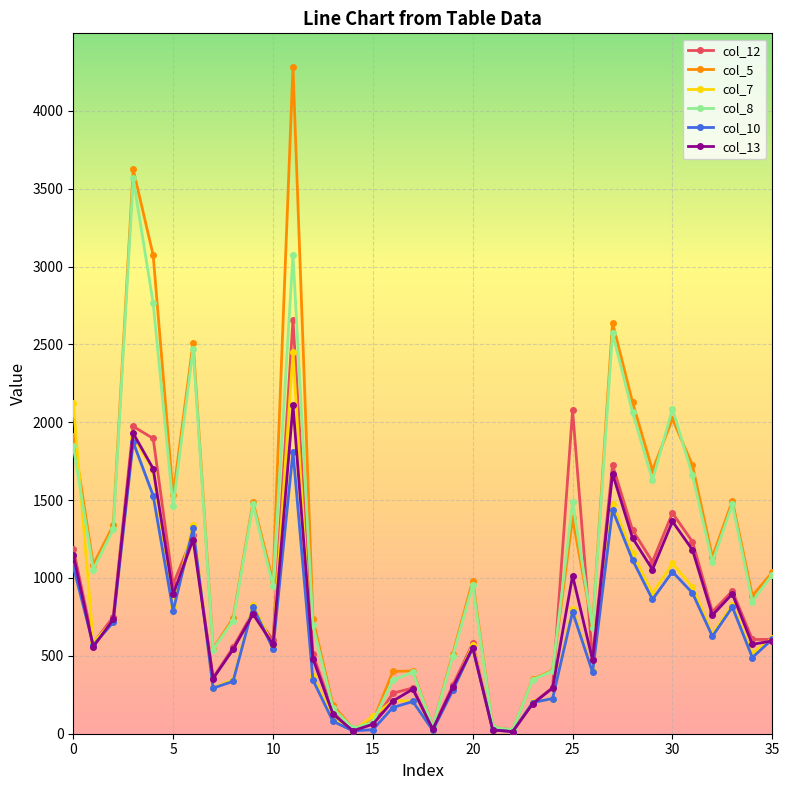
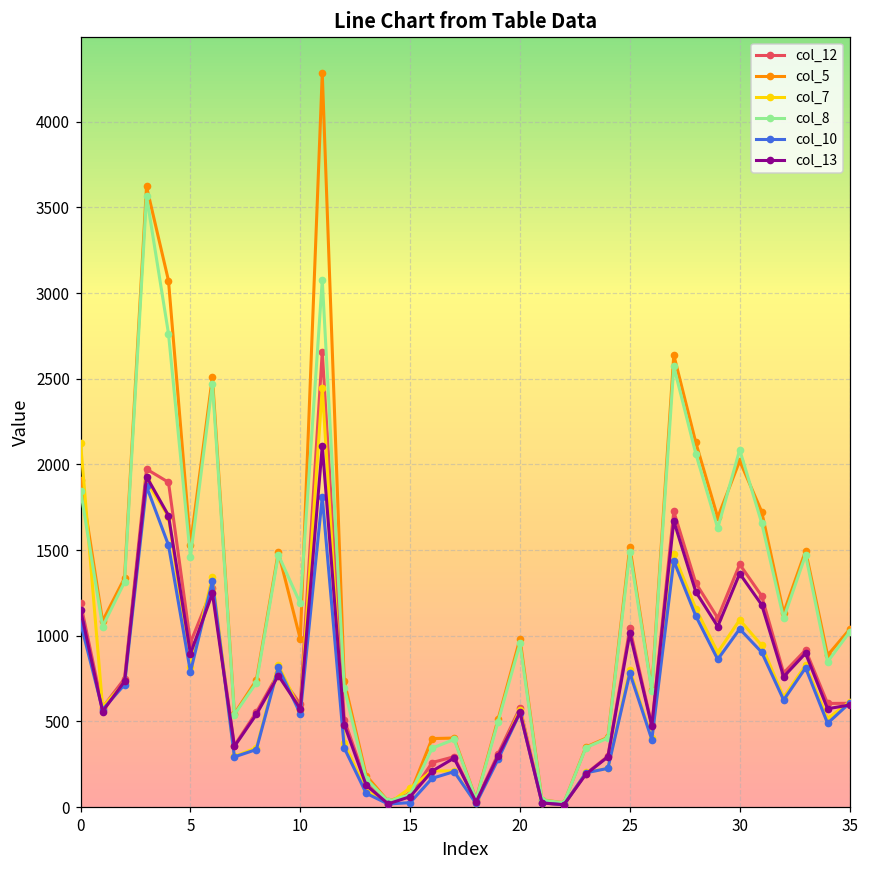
  {
    "col_12": {
      "0": 1190,
      "5": 960,
      "10": 600,
-     "25": 2080,
+     "25": 1040,
      "30": 1420
    },
    "col_5": {
      "0": 1910,
      "5": 1530,
      "10": 980,
      "20": 980,
-     "25": 1380,
+     "25": 1520,
      "30": 2020
    },
    "col_7": {
      "0": 2120,
      "5": 820,
      "15": 110,
      "25": 800,
      "30": 1090
    },
    "col_8": {
      "0": 1850,
      "5": 1460,
-     "10": 950,
+     "10": 1190,
      "20": 960,
      "25": 1490,
      "30": 2090
    },
    "col_10": {
      "0": 1070,
      "5": 790,
      "10": 550,
      "15": 30,
      "25": 780,
      "30": 1040
    },
    "col_13": {
      "0": 1150,
      "5": 900,
      "25": 1020,
      "30": 1360
    }
  }
